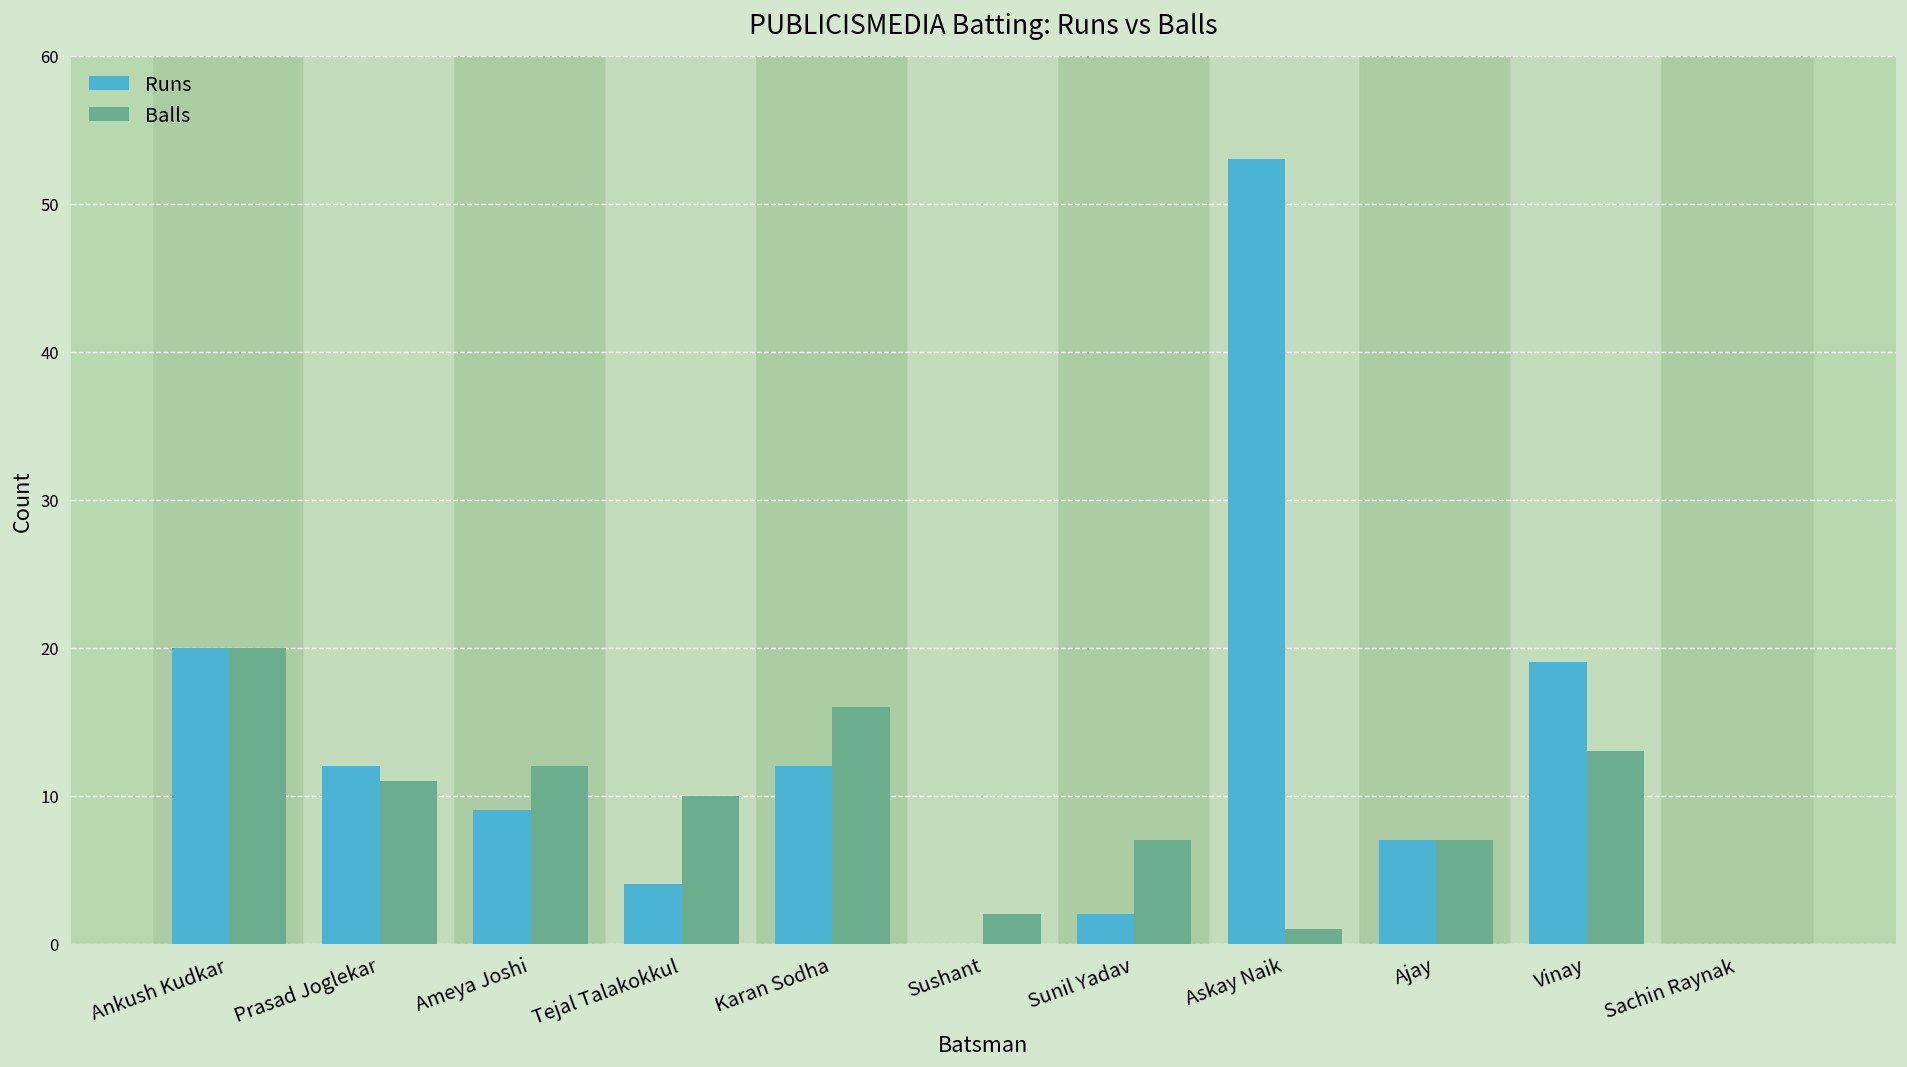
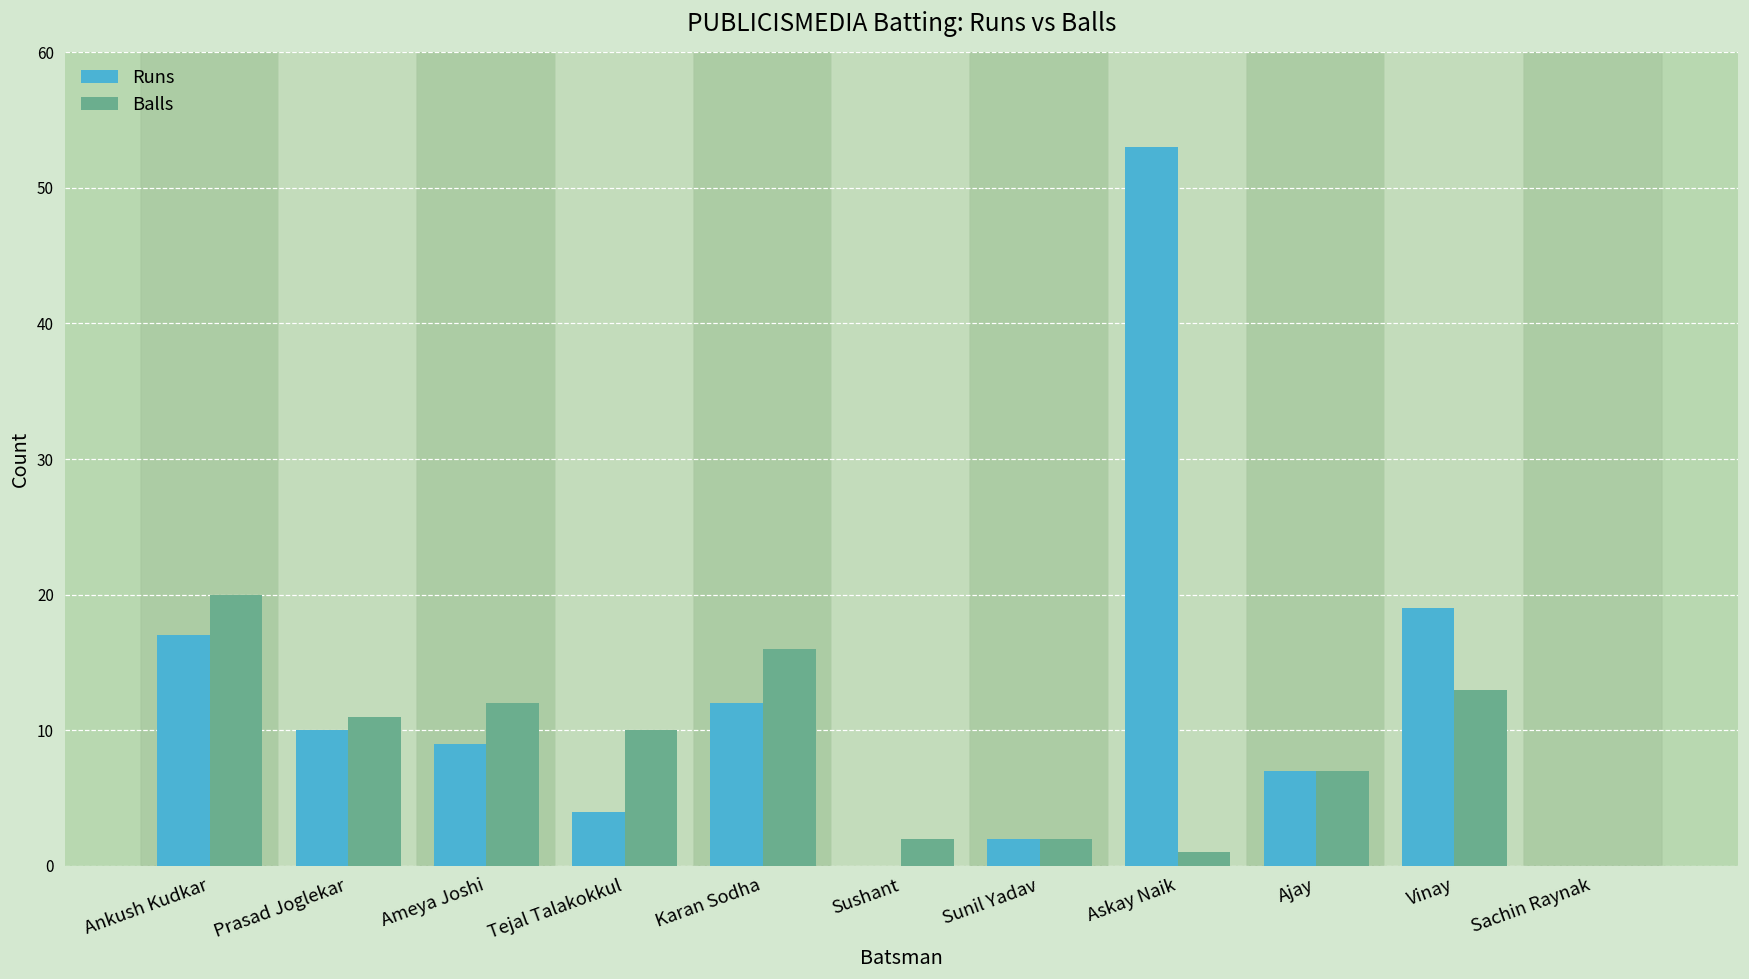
  {
    "Runs": {
-     "Ankush Kudkar": 20,
-     "Prasad Joglekar": 12,
+     "Ankush Kudkar": 17,
+     "Prasad Joglekar": 10,
      "Ameya Joshi": 9,
      "Tejal Talakokkul": 4,
      "Karan Sodha": 12,
      "Sushant": 0,
      "Sunil Yadav": 2,
      "Askay Naik": 53,
      "Ajay": 7,
      "Vinay": 19,
      "Sachin Raynak": 0
    },
    "Balls": {
      "Ankush Kudkar": 20,
      "Prasad Joglekar": 11,
      "Ameya Joshi": 12,
      "Tejal Talakokkul": 10,
      "Karan Sodha": 16,
      "Sushant": 2,
-     "Sunil Yadav": 7,
+     "Sunil Yadav": 2,
      "Askay Naik": 1,
      "Ajay": 7,
      "Vinay": 13,
      "Sachin Raynak": 0
    }
  }
